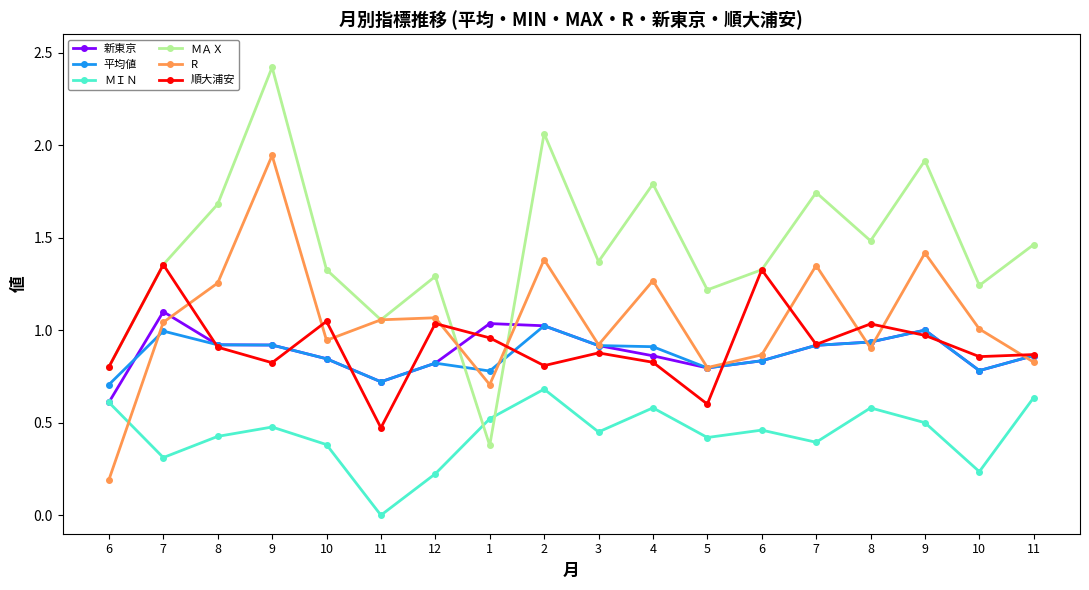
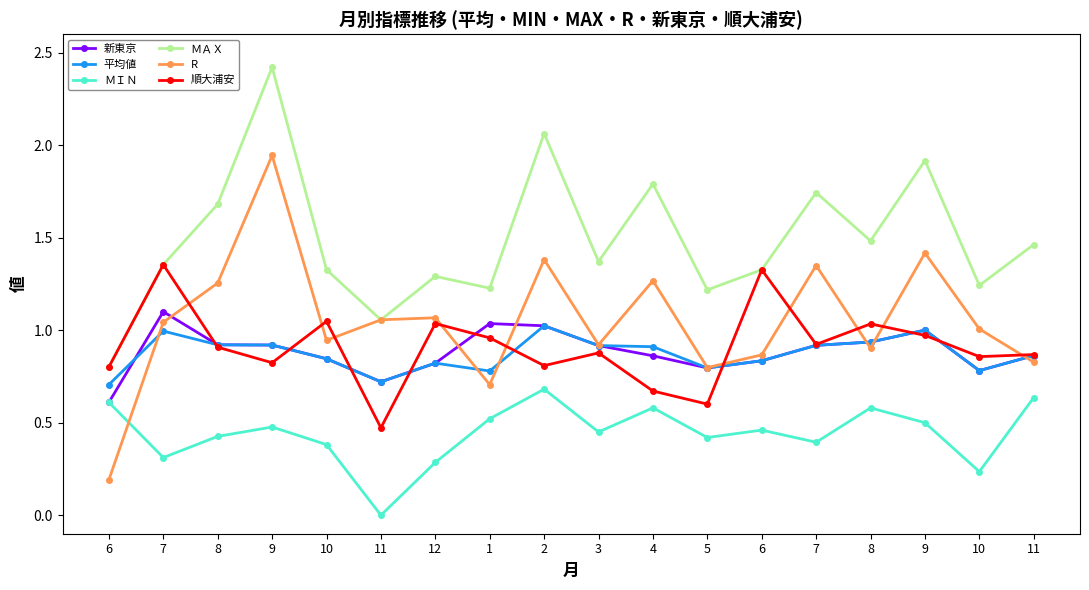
  {
    "新東京": {
      "1": 1.04,
      "4": 0.86
    },
    "平均値": {
      "1": 0.78,
      "4": 0.91
    },
    "ＭＩＮ": {
-     "12": 0.22,
+     "12": 0.29,
      "1": 0.52,
      "2": 0.68,
      "3": 0.45,
      "4": 0.58,
      "5": 0.42
    },
    "ＭＡＸ": {
      "12": 1.29,
-     "1": 0.38,
+     "1": 1.23,
      "2": 2.06,
      "3": 1.37,
      "4": 1.79,
      "5": 1.22
    },
    "R": {
      "12": 1.07,
      "1": 0.71,
      "2": 1.38,
      "4": 1.27
    },
    "順大浦安": {
      "12": 1.04,
      "1": 0.96,
      "2": 0.81,
      "3": 0.88,
-     "4": 0.83,
+     "4": 0.67,
      "5": 0.60
    }
  }
